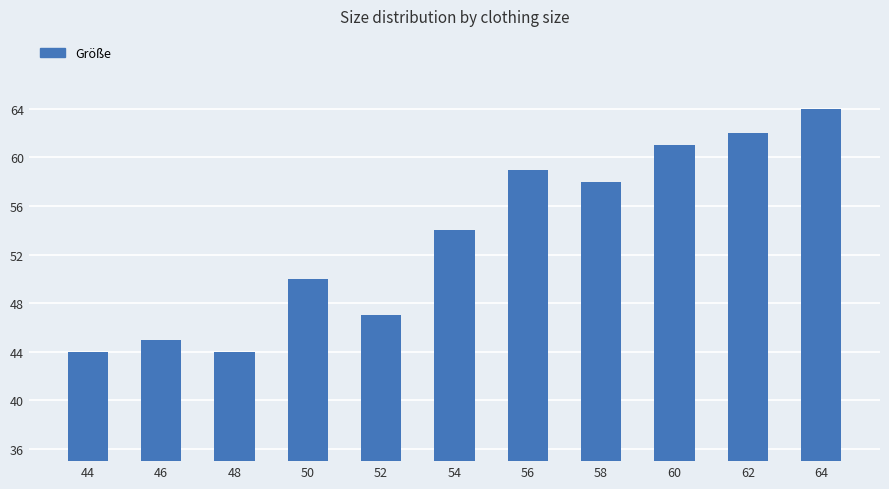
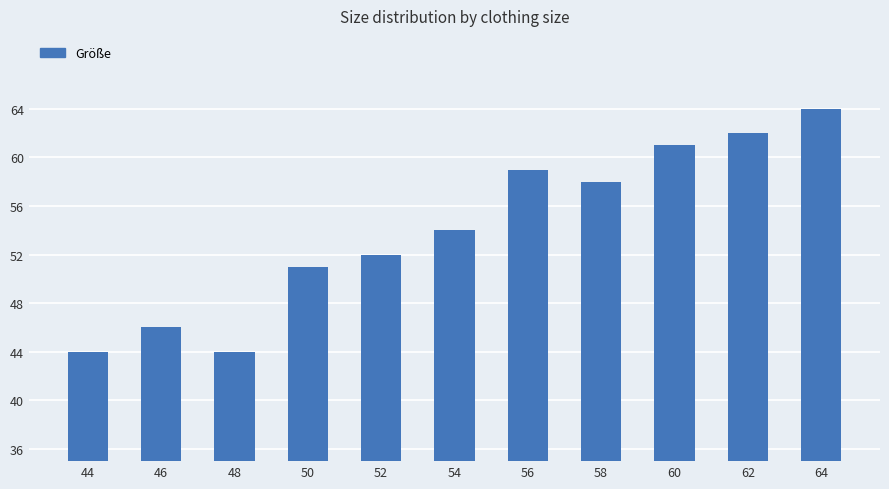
  {
    "44": 44,
-   "46": 45,
+   "46": 46,
    "48": 44,
-   "50": 50,
-   "52": 47,
+   "50": 51,
+   "52": 52,
    "54": 54,
    "56": 59,
    "58": 58,
    "60": 61,
    "62": 62,
    "64": 64
  }
